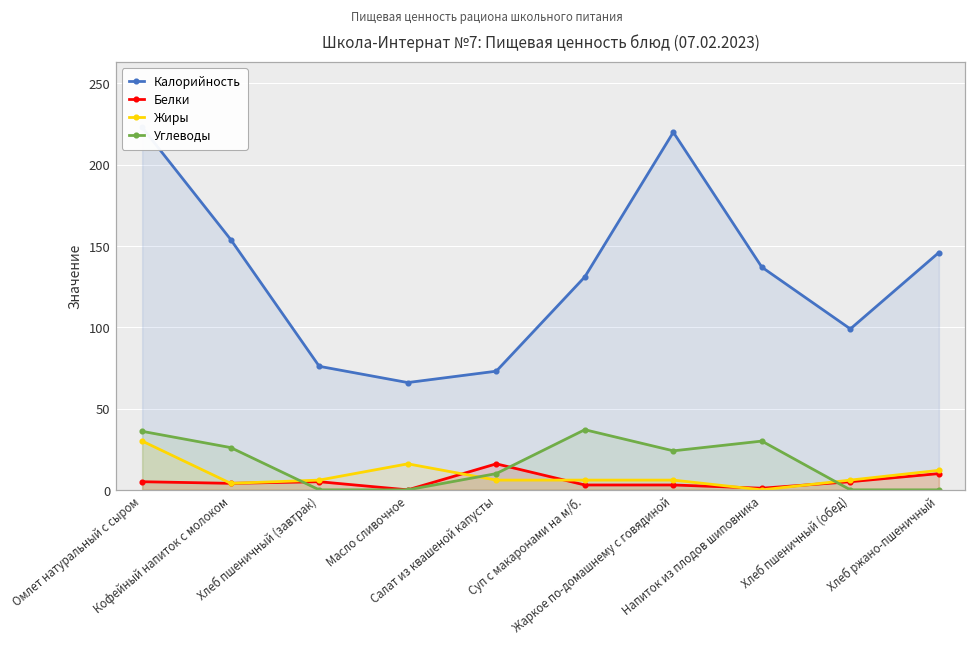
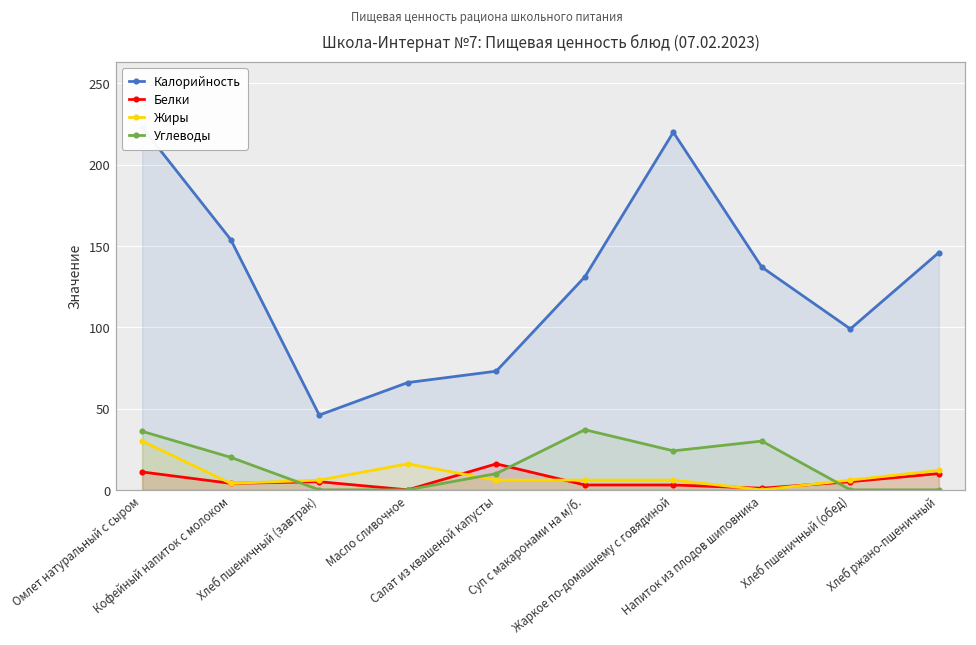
  {
    "Калорийность": {
      "Кофейный напиток с молоком": 154,
-     "Хлеб пшеничный (завтрак)": 76,
+     "Хлеб пшеничный (завтрак)": 46,
      "Масло сливочное": 66,
      "Салат из квашеной капусты": 73,
      "Суп с макаронами на м/б.": 131,
      "Жаркое по-домашнему с говядиной": 220,
      "Напиток из плодов шиповника": 137,
      "Хлеб пшеничный (обед)": 99,
      "Хлеб ржано-пшеничный": 146
    },
    "Белки": {
-     "Омлет натуральный с сыром": 5,
+     "Омлет натуральный с сыром": 11,
      "Салат из квашеной капусты": 16,
      "Суп с макаронами на м/б.": 3,
      "Жаркое по-домашнему с говядиной": 3,
      "Хлеб ржано-пшеничный": 10
    },
    "Жиры": {
      "Омлет натуральный с сыром": 30,
      "Масло сливочное": 16,
      "Салат из квашеной капусты": 6,
      "Суп с макаронами на м/б.": 6,
      "Жаркое по-домашнему с говядиной": 6,
      "Хлеб ржано-пшеничный": 12
    },
    "Углеводы": {
      "Омлет натуральный с сыром": 36,
-     "Кофейный напиток с молоком": 26,
+     "Кофейный напиток с молоком": 20,
      "Хлеб пшеничный (завтрак)": 0,
      "Салат из квашеной капусты": 10,
      "Суп с макаронами на м/б.": 37,
      "Жаркое по-домашнему с говядиной": 24,
      "Напиток из плодов шиповника": 30,
      "Хлеб пшеничный (обед)": 0,
      "Хлеб ржано-пшеничный": 0
    }
  }
